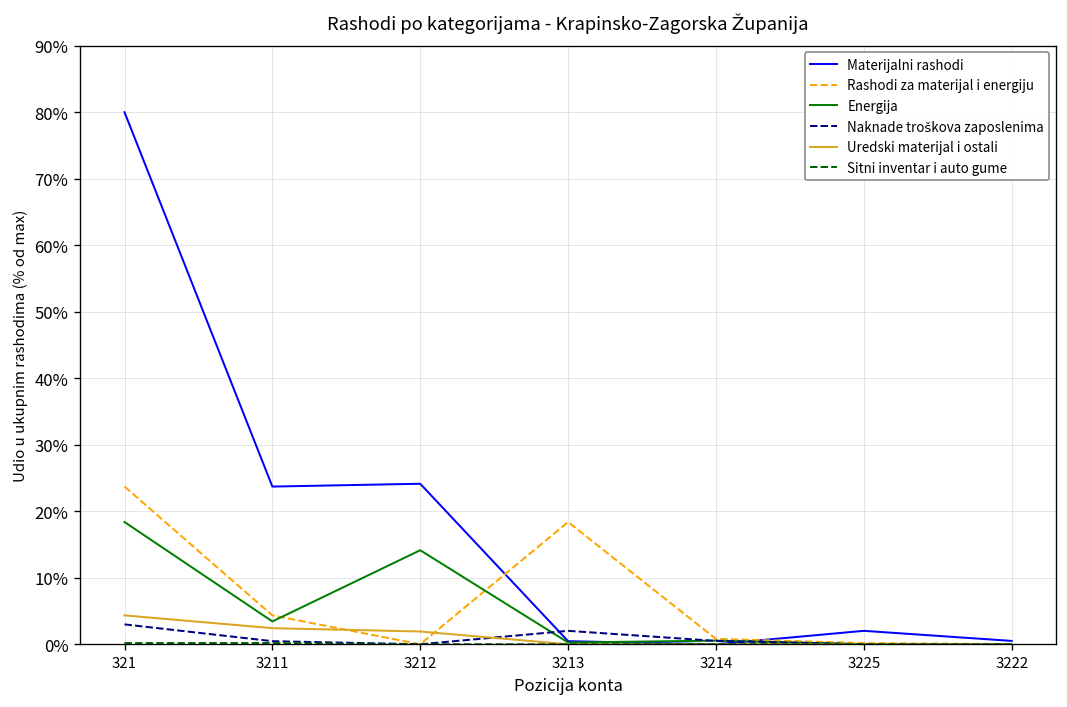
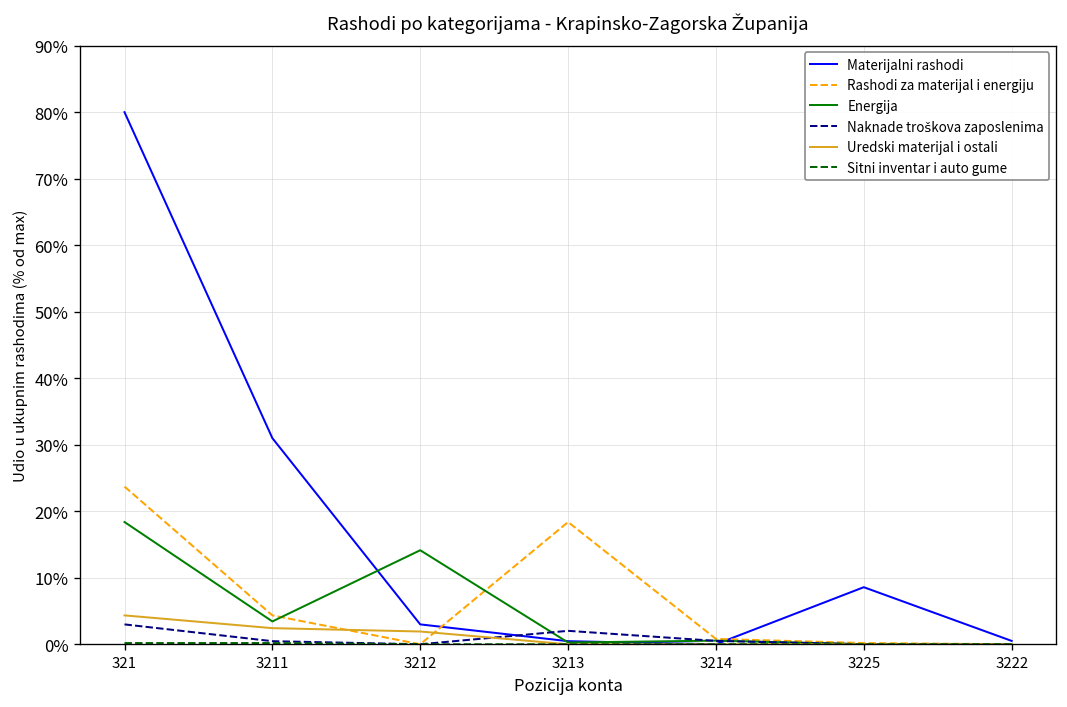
  {
    "Materijalni rashodi": {
      "321": "80%",
-     "3211": "24%",
-     "3212": "24%",
-     "3225": "2%",
+     "3211": "31%",
+     "3212": "3%",
+     "3225": "9%",
      "3222": "1%"
    },
    "Naknade troškova zaposlenima": {
      "321": "3%",
      "3213": "2%"
    }
  }
